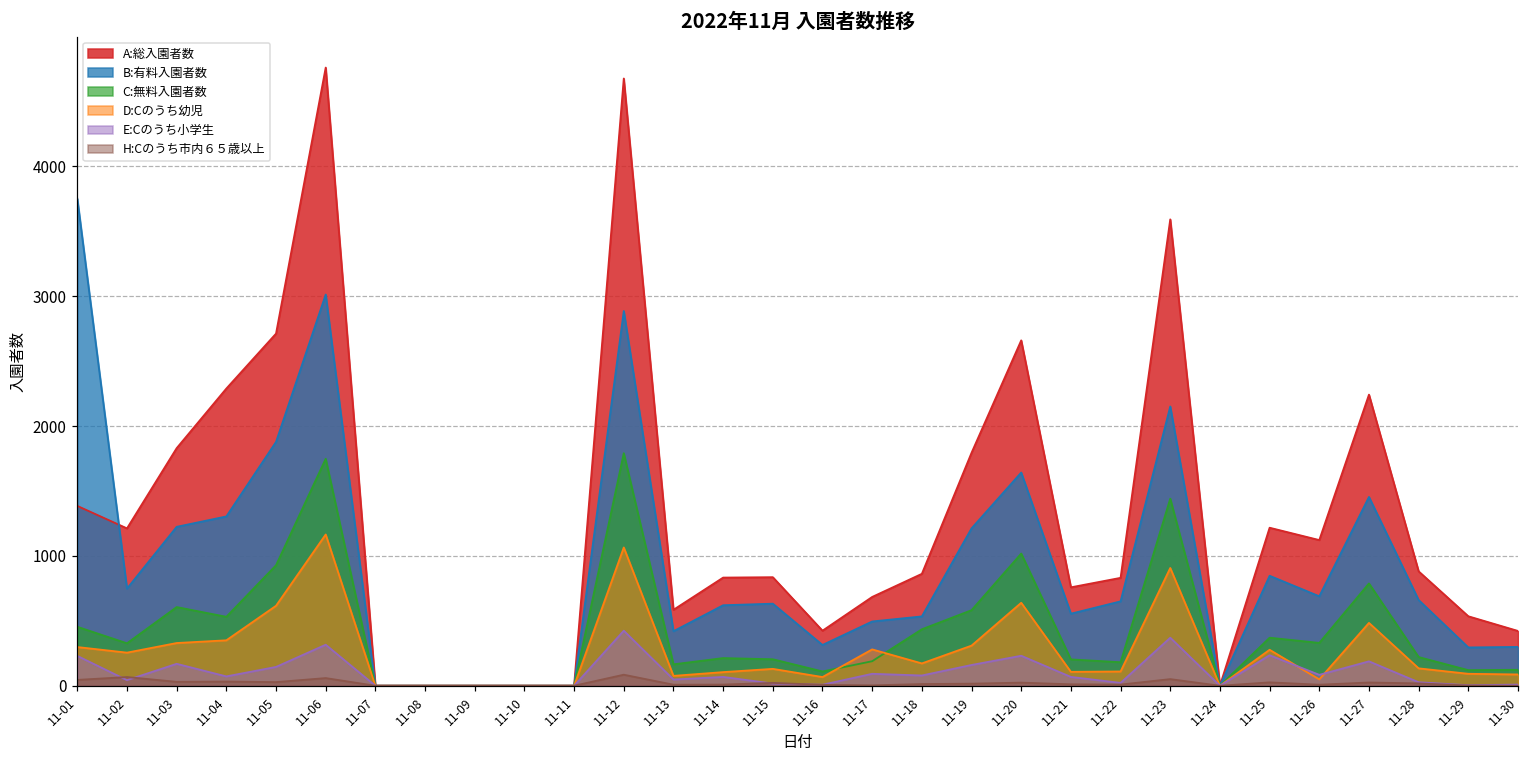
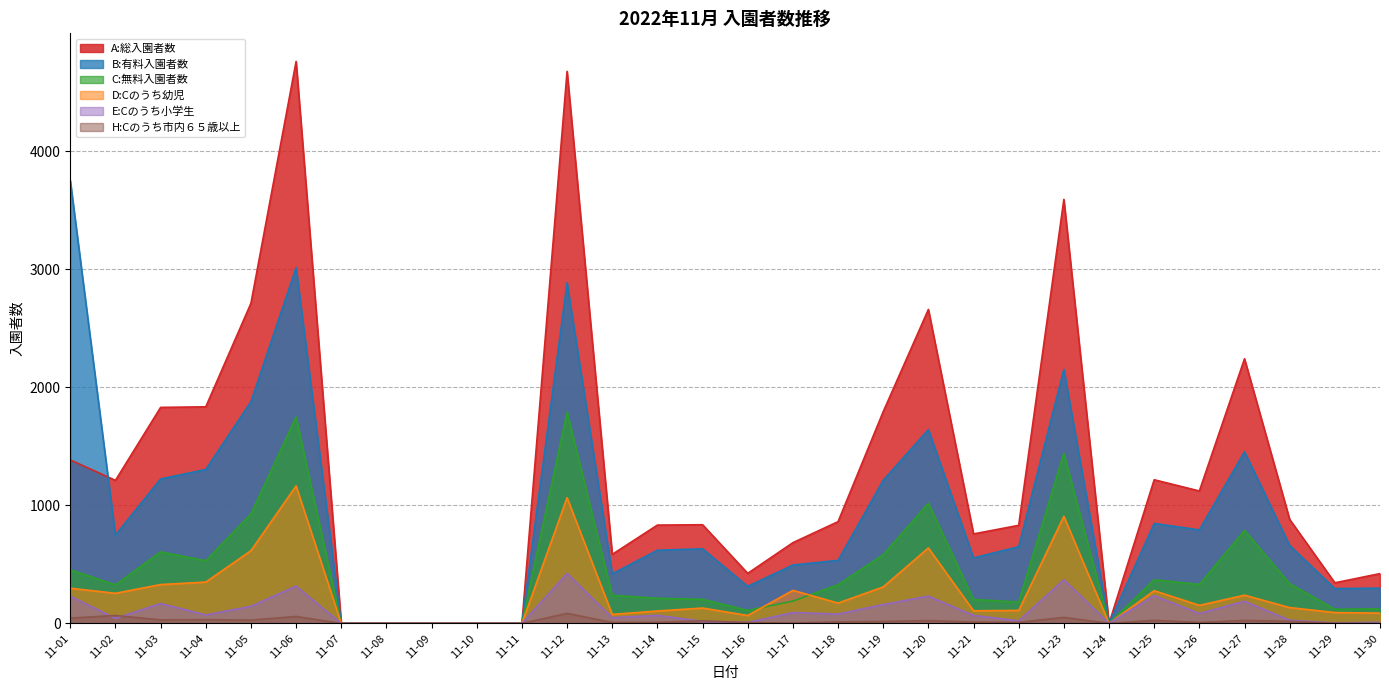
  {
    "A:総入園者数": {
      "11-01": 1390,
      "11-02": 1210,
      "11-03": 1830,
-     "11-04": 2290,
+     "11-04": 1840,
      "11-05": 2710,
      "11-06": 4760,
      "11-12": 4680,
      "11-13": 590,
      "11-14": 830,
      "11-15": 840,
      "11-16": 420,
      "11-17": 680,
      "11-18": 860,
      "11-19": 1790,
      "11-20": 2660,
      "11-21": 760,
      "11-22": 830,
      "11-23": 3590,
      "11-25": 1220,
      "11-26": 1120,
      "11-27": 2240,
      "11-28": 880,
-     "11-29": 540,
+     "11-29": 340,
      "11-30": 420
    },
    "B:有料入園者数": {
      "11-01": 3750,
      "11-02": 750,
      "11-03": 1220,
      "11-04": 1300,
      "11-05": 1880,
      "11-06": 3010,
      "11-12": 2890,
      "11-13": 420,
      "11-14": 620,
      "11-15": 630,
      "11-16": 310,
      "11-17": 500,
      "11-18": 530,
      "11-19": 1210,
      "11-20": 1640,
      "11-21": 560,
      "11-22": 650,
      "11-23": 2150,
      "11-25": 850,
-     "11-26": 690,
+     "11-26": 790,
      "11-27": 1450,
      "11-28": 660,
      "11-29": 300,
      "11-30": 300
    },
    "C:無料入園者数": {
      "11-01": 450,
      "11-02": 330,
      "11-03": 610,
      "11-04": 530,
      "11-05": 930,
      "11-06": 1750,
      "11-12": 1790,
-     "11-13": 170,
+     "11-13": 240,
      "11-14": 210,
      "11-15": 200,
      "11-16": 110,
      "11-17": 190,
-     "11-18": 440,
+     "11-18": 330,
      "11-19": 580,
      "11-20": 1020,
      "11-21": 200,
      "11-22": 180,
      "11-23": 1440,
      "11-25": 370,
      "11-26": 330,
      "11-27": 790,
-     "11-28": 220,
+     "11-28": 340,
      "11-29": 120,
      "11-30": 120
    },
    "D:Cのうち幼児": {
      "11-01": 300,
      "11-02": 260,
      "11-03": 330,
      "11-04": 350,
      "11-05": 620,
      "11-06": 1170,
      "11-12": 1070,
      "11-13": 80,
      "11-14": 110,
      "11-15": 130,
      "11-16": 70,
      "11-17": 280,
      "11-18": 170,
      "11-19": 310,
      "11-20": 640,
      "11-21": 110,
      "11-22": 110,
      "11-23": 910,
      "11-25": 280,
-     "11-26": 50,
-     "11-27": 480,
+     "11-26": 150,
+     "11-27": 240,
      "11-28": 130,
      "11-29": 90,
      "11-30": 90
    },
    "E:Cのうち小学生": {
      "11-01": 230,
      "11-02": 40,
      "11-03": 170,
      "11-04": 70,
      "11-05": 150,
      "11-06": 320,
      "11-12": 420,
      "11-13": 50,
      "11-14": 70,
      "11-17": 90,
      "11-18": 80,
      "11-19": 160,
      "11-20": 230,
      "11-21": 70,
      "11-23": 370,
      "11-25": 240,
      "11-26": 80,
      "11-27": 190
    },
    "H:Cのうち市内６５歳以上": {
      "11-01": 50,
      "11-02": 70,
      "11-03": 30,
      "11-04": 30,
      "11-05": 30,
      "11-06": 60,
      "11-12": 90,
      "11-13": 10,
      "11-14": 10,
      "11-17": 0,
      "11-18": 10,
      "11-19": 20,
      "11-20": 20,
      "11-21": 10,
      "11-23": 50,
      "11-25": 30,
      "11-26": 10,
      "11-27": 30
    }
  }
